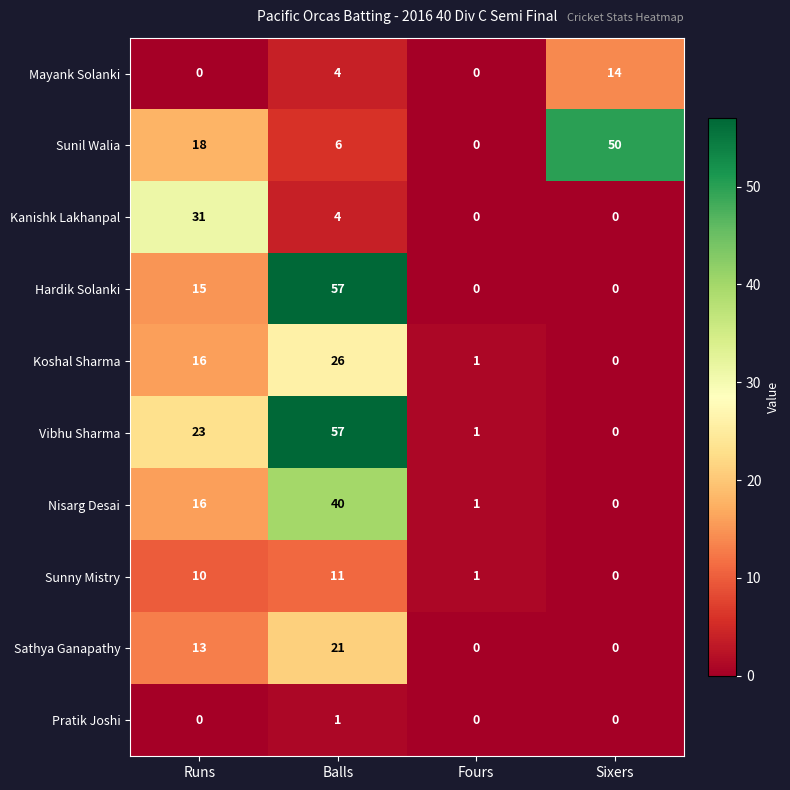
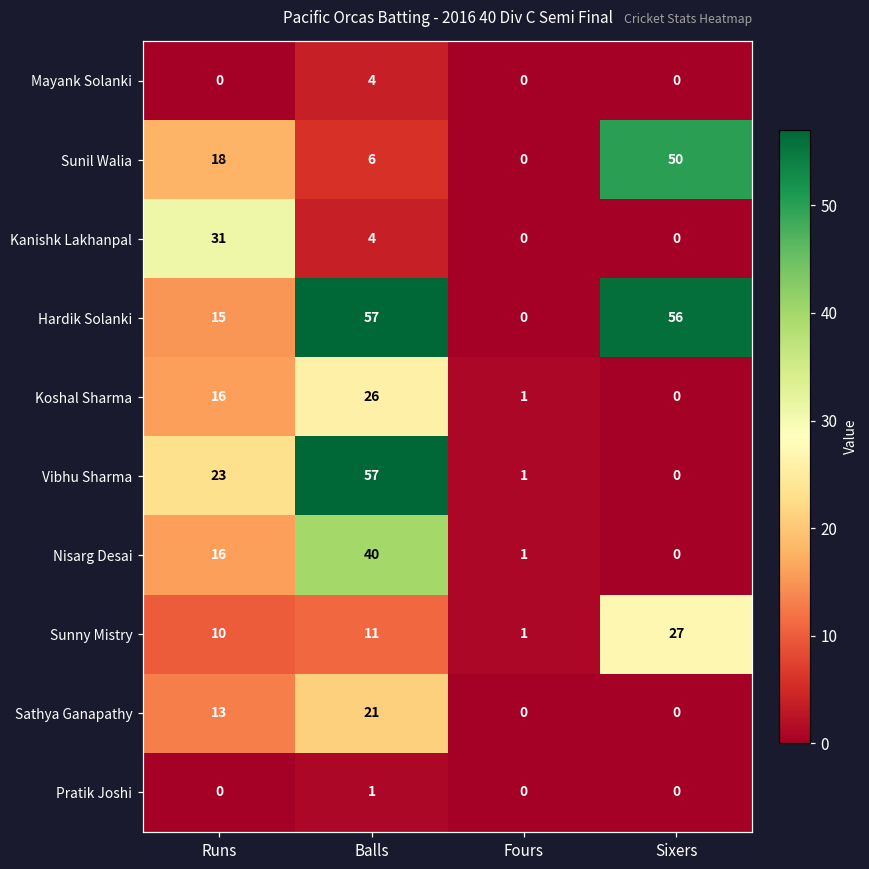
  {
    "Mayank Solanki": {
      "Runs": 0,
      "Balls": 4,
      "Fours": 0,
-     "Sixers": 14
+     "Sixers": 0
    },
    "Sunil Walia": {
      "Runs": 18,
      "Balls": 6,
      "Fours": 0,
      "Sixers": 50
    },
    "Kanishk Lakhanpal": {
      "Runs": 31,
      "Balls": 4,
      "Fours": 0,
      "Sixers": 0
    },
    "Hardik Solanki": {
      "Runs": 15,
      "Balls": 57,
      "Fours": 0,
-     "Sixers": 0
+     "Sixers": 56
    },
    "Koshal Sharma": {
      "Runs": 16,
      "Balls": 26,
      "Fours": 1,
      "Sixers": 0
    },
    "Vibhu Sharma": {
      "Runs": 23,
      "Balls": 57,
      "Fours": 1,
      "Sixers": 0
    },
    "Nisarg Desai": {
      "Runs": 16,
      "Balls": 40,
      "Fours": 1,
      "Sixers": 0
    },
    "Sunny Mistry": {
      "Runs": 10,
      "Balls": 11,
      "Fours": 1,
-     "Sixers": 0
+     "Sixers": 27
    },
    "Sathya Ganapathy": {
      "Runs": 13,
      "Balls": 21,
      "Fours": 0,
      "Sixers": 0
    },
    "Pratik Joshi": {
      "Runs": 0,
      "Balls": 1,
      "Fours": 0,
      "Sixers": 0
    }
  }
